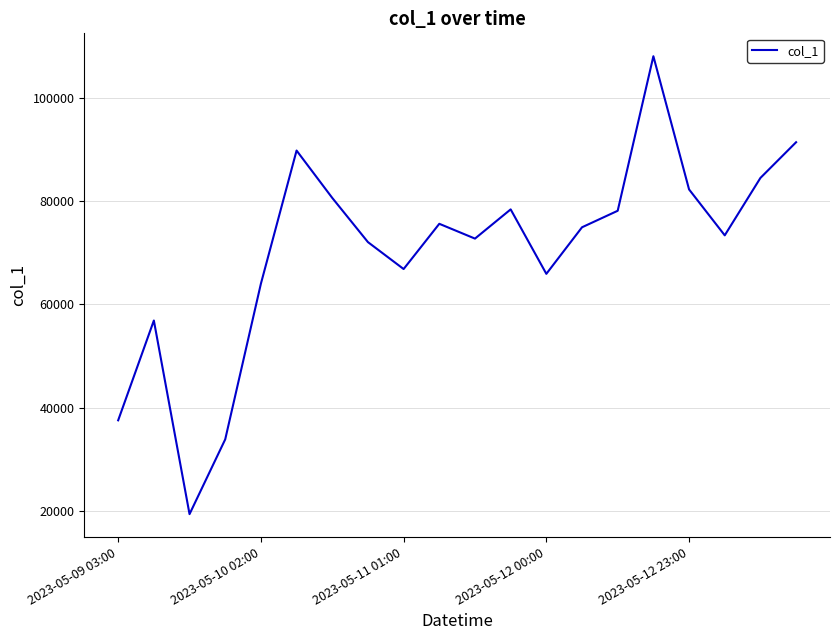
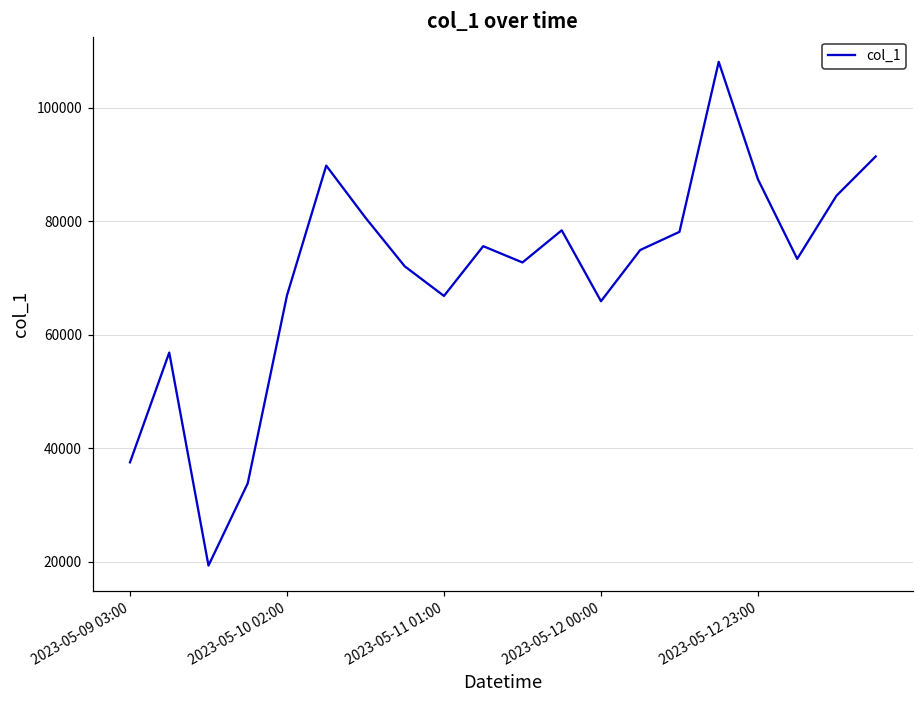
  {
    "2023-05-09 03:00": 38000,
-   "2023-05-10 02:00": 64000,
+   "2023-05-10 02:00": 67000,
    "2023-05-11 01:00": 67000,
    "2023-05-12 00:00": 66000,
-   "2023-05-12 23:00": 82000
+   "2023-05-12 23:00": 87000
  }
